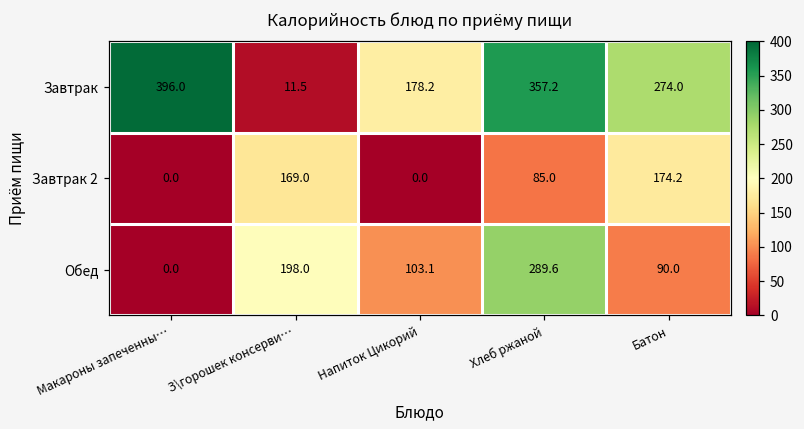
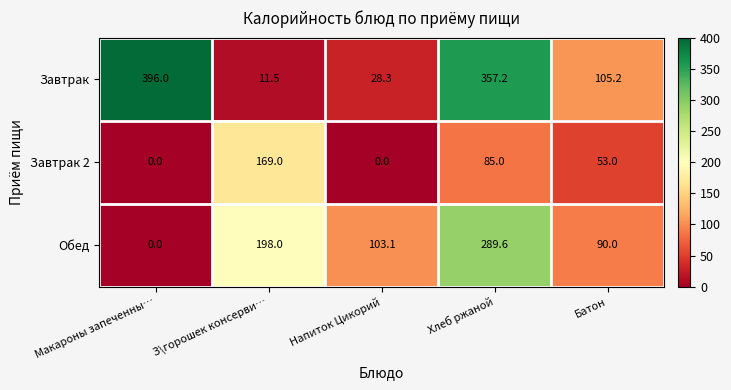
  {
    "Завтрак": {
      "Макароны запеченны…": 396.0,
      "З\\горошек консерви…": 11.5,
-     "Напиток Цикорий": 178.2,
+     "Напиток Цикорий": 28.3,
      "Хлеб ржаной": 357.2,
-     "Батон": 274.0
+     "Батон": 105.2
    },
    "Завтрак 2": {
      "Макароны запеченны…": 0.0,
      "З\\горошек консерви…": 169.0,
      "Напиток Цикорий": 0.0,
      "Хлеб ржаной": 85.0,
-     "Батон": 174.2
+     "Батон": 53.0
    },
    "Обед": {
      "Макароны запеченны…": 0.0,
      "З\\горошек консерви…": 198.0,
      "Напиток Цикорий": 103.1,
      "Хлеб ржаной": 289.6,
      "Батон": 90.0
    }
  }
